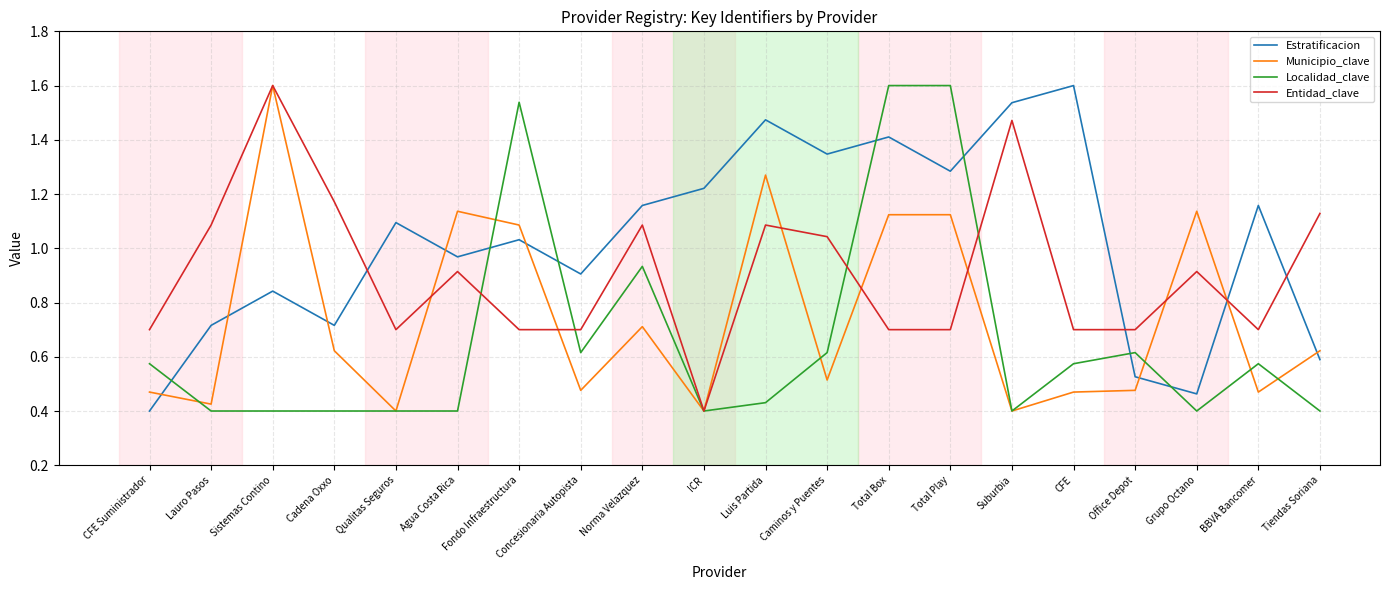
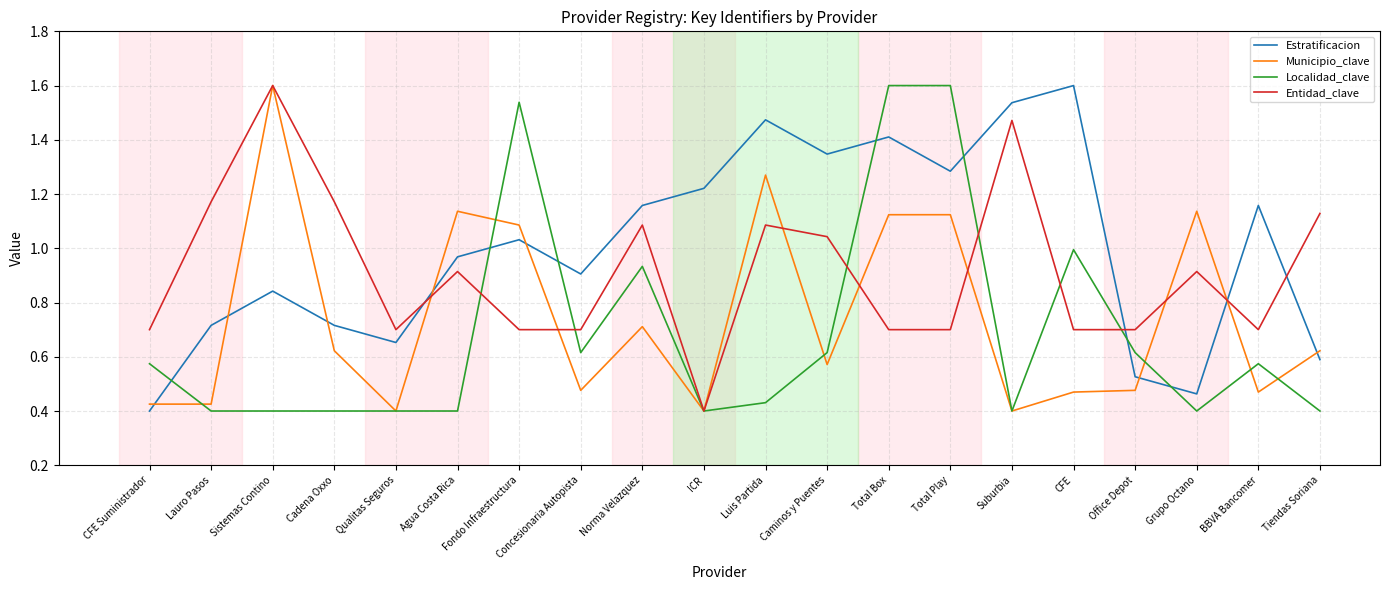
  {
    "Estratificacion": {
      "CFE Suministrador": 0.40,
      "Lauro Pasos": 0.72,
      "Sistemas Contino": 0.84,
      "Cadena Oxxo": 0.72,
-     "Qualitas Seguros": 1.09,
+     "Qualitas Seguros": 0.65,
      "Agua Costa Rica": 0.97,
      "Fondo Infraestructura": 1.03,
      "Concesionaria Autopista": 0.91,
      "Norma Velazquez": 1.16,
      "ICR": 1.22,
      "Luis Partida": 1.47,
      "Caminos y Puentes": 1.35,
      "Total Box": 1.41,
      "Total Play": 1.28,
      "Suburbia": 1.54,
      "CFE": 1.60,
      "Office Depot": 0.53,
      "Grupo Octano": 0.46,
      "BBVA Bancomer": 1.16,
      "Tiendas Soriana": 0.59
    },
    "Municipio_clave": {
-     "CFE Suministrador": 0.47,
+     "CFE Suministrador": 0.43,
      "Lauro Pasos": 0.43,
      "Cadena Oxxo": 0.62,
      "Agua Costa Rica": 1.14,
      "Fondo Infraestructura": 1.09,
      "Concesionaria Autopista": 0.48,
      "Norma Velazquez": 0.71,
      "Luis Partida": 1.27,
-     "Caminos y Puentes": 0.51,
+     "Caminos y Puentes": 0.57,
      "Total Box": 1.12,
      "Total Play": 1.12,
      "CFE": 0.47,
      "Office Depot": 0.48,
      "Grupo Octano": 1.14,
      "BBVA Bancomer": 0.47,
      "Tiendas Soriana": 0.62
    },
    "Localidad_clave": {
      "CFE Suministrador": 0.57,
      "Lauro Pasos": 0.40,
      "Sistemas Contino": 0.40,
      "Cadena Oxxo": 0.40,
      "Agua Costa Rica": 0.40,
      "Fondo Infraestructura": 1.54,
      "Concesionaria Autopista": 0.62,
      "Norma Velazquez": 0.93,
      "Luis Partida": 0.43,
      "Caminos y Puentes": 0.62,
      "Total Box": 1.60,
      "Total Play": 1.60,
-     "CFE": 0.57,
+     "CFE": 0.99,
      "Office Depot": 0.62,
      "Grupo Octano": 0.40,
      "BBVA Bancomer": 0.57,
      "Tiendas Soriana": 0.40
    },
    "Entidad_clave": {
      "CFE Suministrador": 0.70,
-     "Lauro Pasos": 1.09,
+     "Lauro Pasos": 1.17,
      "Cadena Oxxo": 1.17,
      "Qualitas Seguros": 0.70,
      "Agua Costa Rica": 0.91,
      "Fondo Infraestructura": 0.70,
      "Concesionaria Autopista": 0.70,
      "Norma Velazquez": 1.09,
      "Luis Partida": 1.09,
      "Caminos y Puentes": 1.04,
      "Total Box": 0.70,
      "Total Play": 0.70,
      "Suburbia": 1.47,
      "CFE": 0.70,
      "Office Depot": 0.70,
      "Grupo Octano": 0.91,
      "BBVA Bancomer": 0.70,
      "Tiendas Soriana": 1.13
    }
  }
